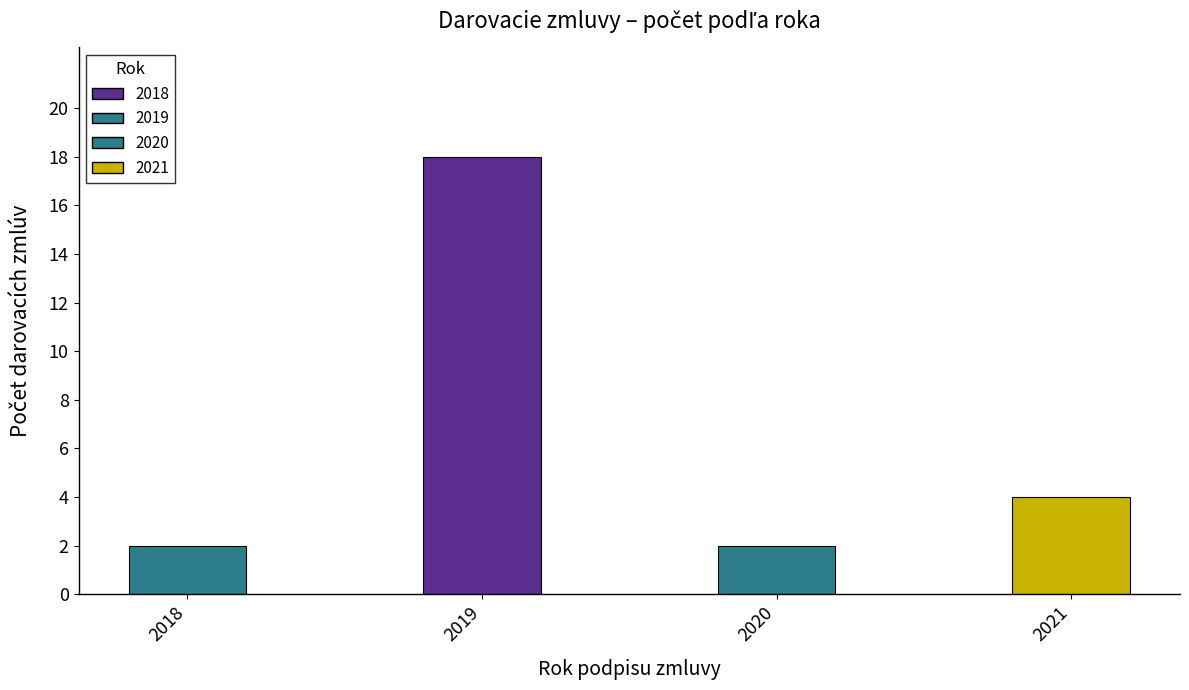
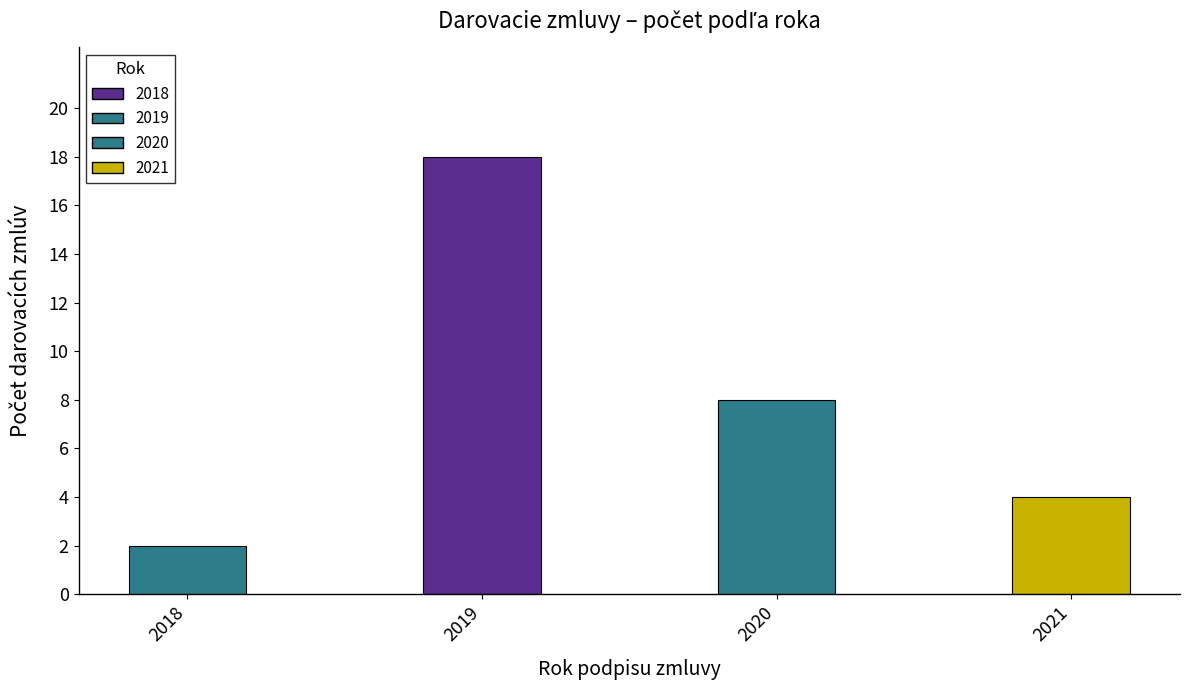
  {
    "2018": 2,
    "2019": 18,
-   "2020": 2,
+   "2020": 8,
    "2021": 4
  }
